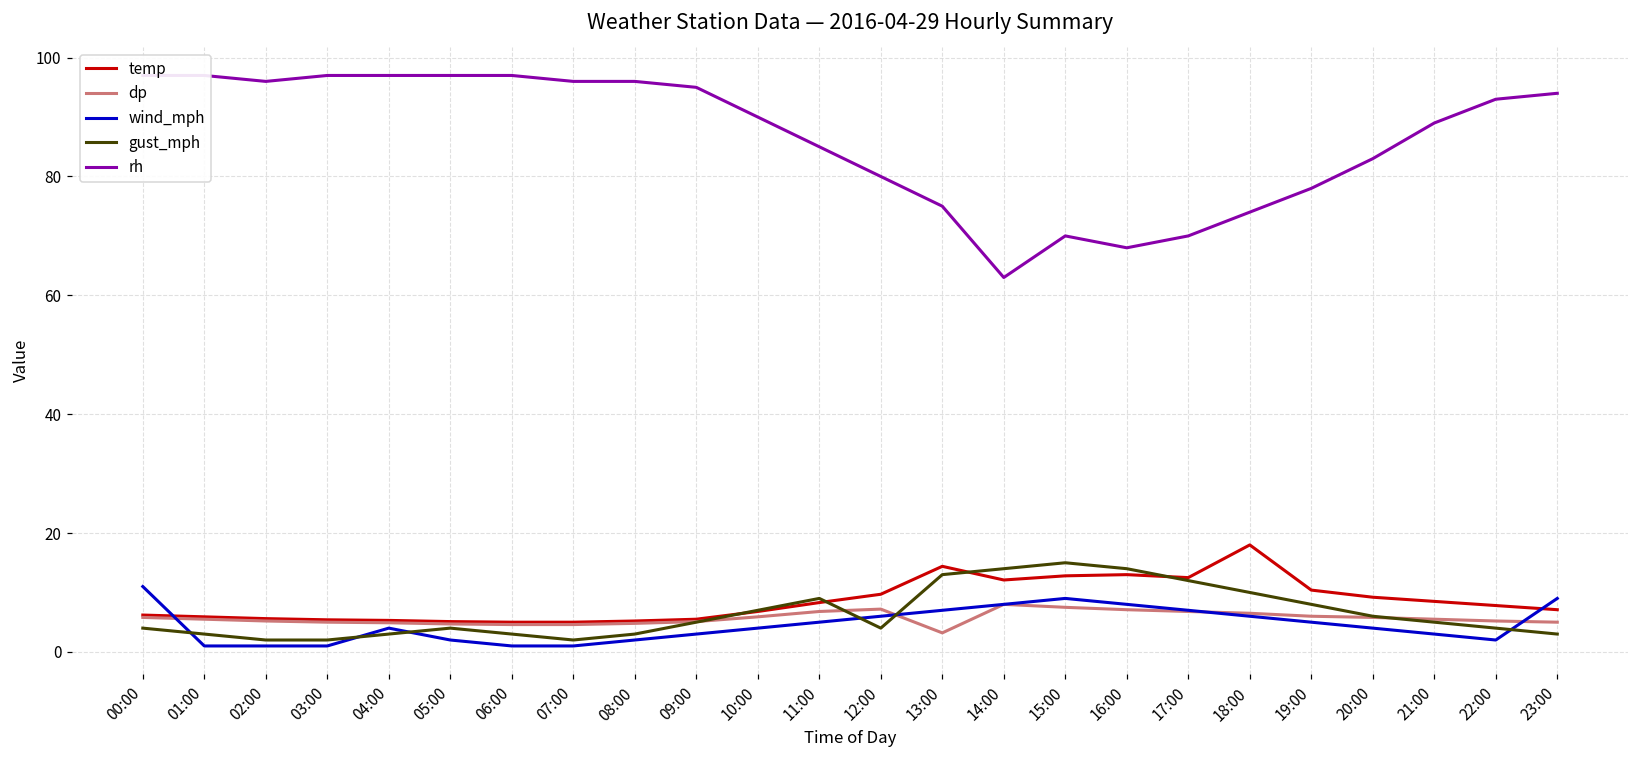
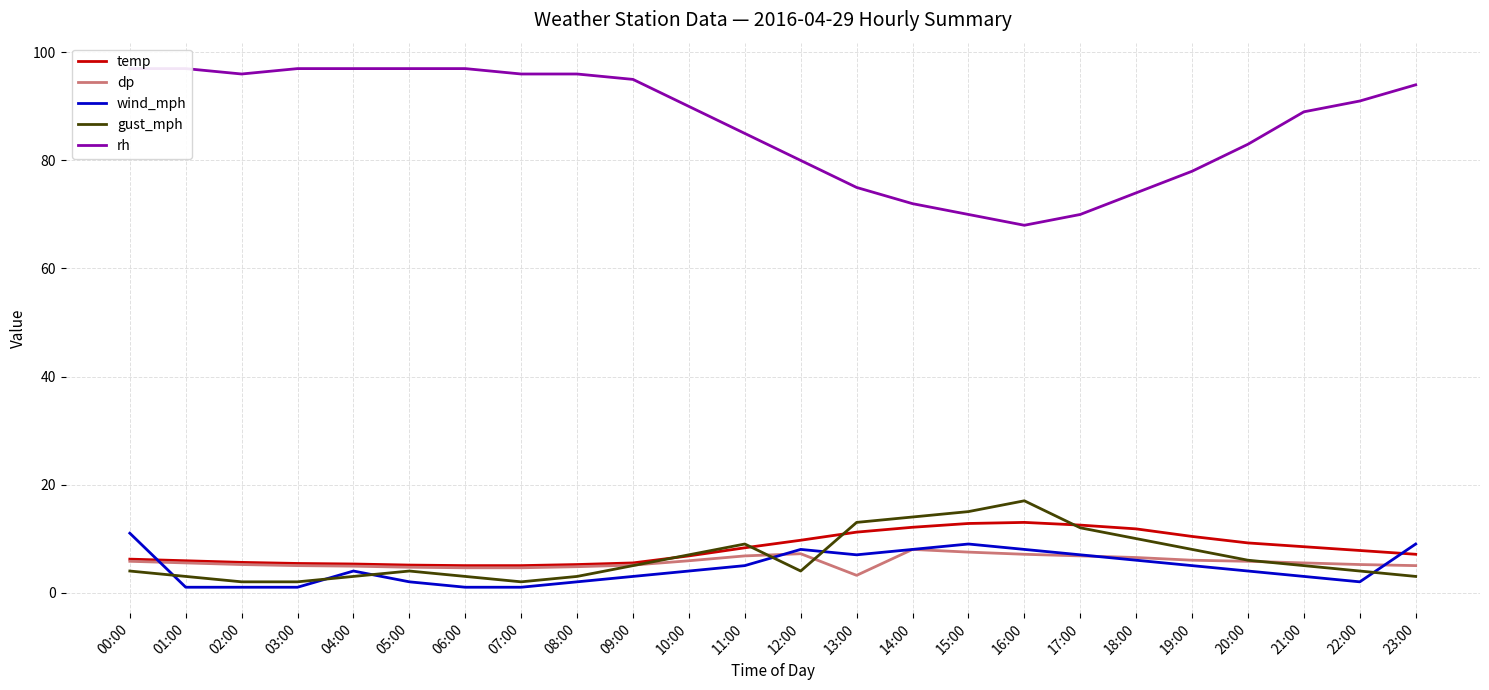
  {
    "temp": {
      "11:00": 8,
      "12:00": 10,
-     "13:00": 14,
+     "13:00": 11,
      "14:00": 12,
      "15:00": 13,
      "16:00": 13,
      "17:00": 13,
-     "18:00": 18,
+     "18:00": 12,
      "19:00": 10,
      "20:00": 9,
      "21:00": 9,
      "22:00": 8,
      "23:00": 7
    },
    "dp": {
      "10:00": 6,
      "11:00": 7,
      "12:00": 7,
      "13:00": 3,
      "15:00": 8,
      "16:00": 7,
      "18:00": 7,
      "19:00": 6,
      "21:00": 6,
      "22:00": 5,
      "23:00": 5
    },
    "wind_mph": {
      "00:00": 11,
      "01:00": 1,
      "02:00": 1,
      "03:00": 1,
      "04:00": 4,
      "05:00": 2,
      "06:00": 1,
      "07:00": 1,
      "08:00": 2,
      "09:00": 3,
      "10:00": 4,
      "11:00": 5,
-     "12:00": 6,
+     "12:00": 8,
      "13:00": 7,
      "15:00": 9,
      "16:00": 8,
      "18:00": 6,
      "19:00": 5,
      "20:00": 4,
      "21:00": 3,
      "22:00": 2,
      "23:00": 9
    },
    "gust_mph": {
      "00:00": 4,
      "01:00": 3,
      "02:00": 2,
      "03:00": 2,
      "04:00": 3,
      "05:00": 4,
      "06:00": 3,
      "07:00": 2,
      "08:00": 3,
      "11:00": 9,
      "12:00": 4,
      "13:00": 13,
      "14:00": 14,
      "15:00": 15,
-     "16:00": 14,
+     "16:00": 17,
      "17:00": 12,
      "18:00": 10,
      "19:00": 8,
      "21:00": 5,
      "22:00": 4,
      "23:00": 3
    },
    "rh": {
      "02:00": 96,
      "03:00": 97,
      "04:00": 97,
      "05:00": 97,
      "06:00": 97,
      "07:00": 96,
      "08:00": 96,
      "09:00": 95,
      "10:00": 90,
      "11:00": 85,
      "12:00": 80,
      "13:00": 75,
-     "14:00": 63,
+     "14:00": 72,
      "15:00": 70,
      "16:00": 68,
      "17:00": 70,
      "18:00": 74,
      "19:00": 78,
      "20:00": 83,
      "21:00": 89,
-     "22:00": 93,
+     "22:00": 91,
      "23:00": 94
    }
  }
